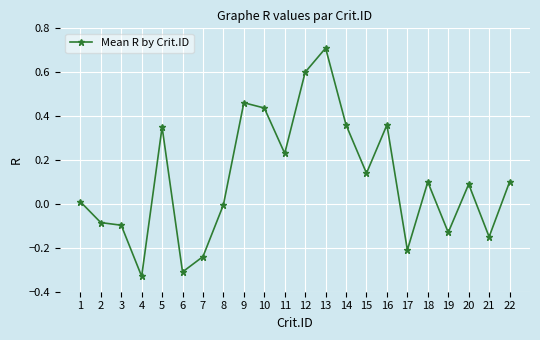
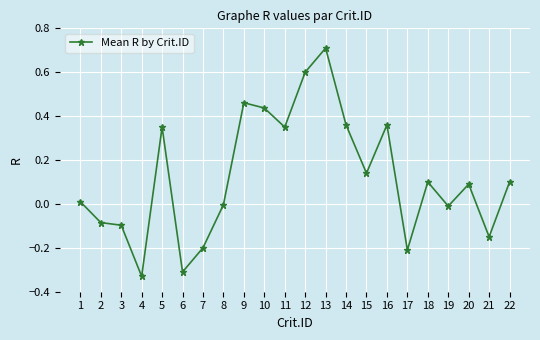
  {
    "1": 0.01,
    "2": -0.09,
    "3": -0.10,
    "4": -0.33,
    "5": 0.35,
    "6": -0.31,
-   "7": -0.24,
+   "7": -0.20,
    "8": 0.00,
    "9": 0.46,
    "10": 0.44,
-   "11": 0.23,
+   "11": 0.35,
    "12": 0.60,
    "13": 0.71,
    "14": 0.36,
    "15": 0.14,
    "16": 0.36,
    "17": -0.21,
    "18": 0.10,
-   "19": -0.13,
+   "19": -0.01,
    "20": 0.09,
    "21": -0.15,
    "22": 0.10
  }
